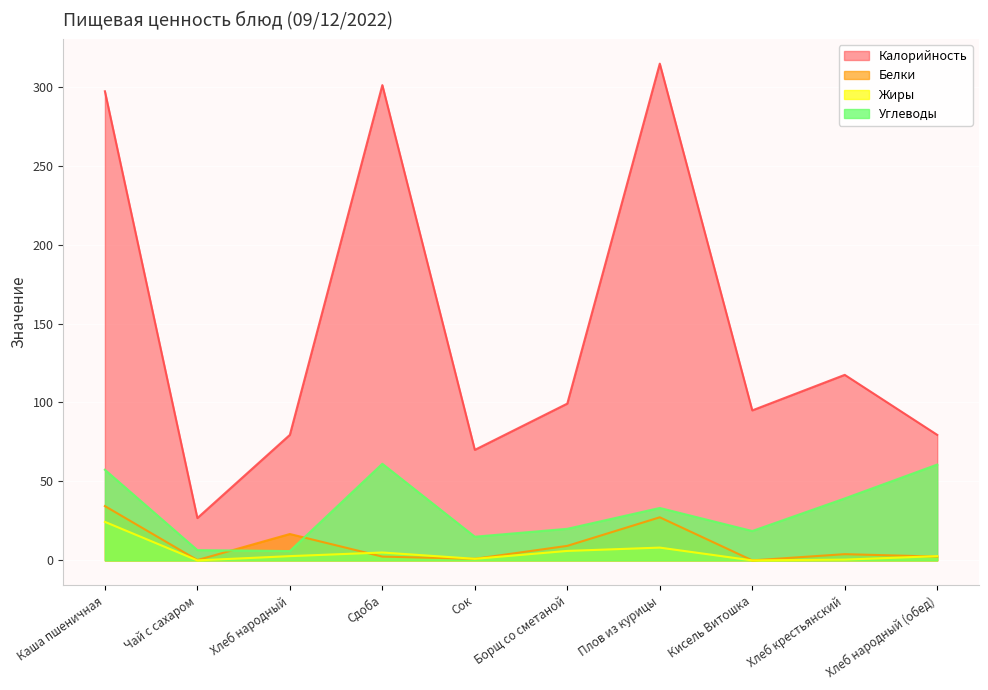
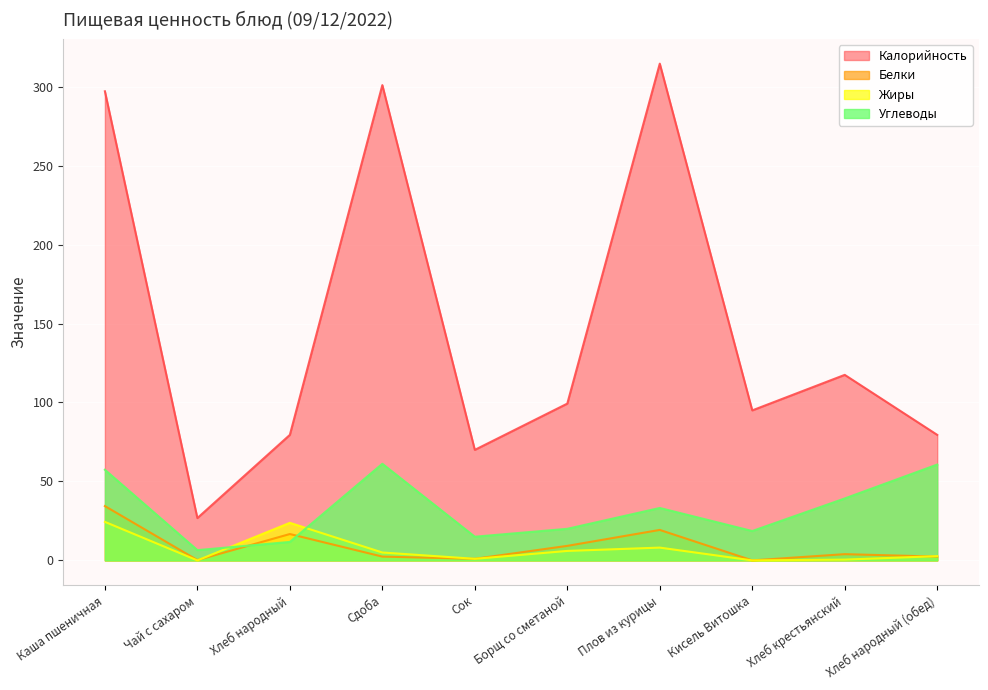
  {
    "Калорийность": {
      "Каша пшеничная": 297,
      "Чай с сахаром": 27,
      "Хлеб народный": 80,
      "Сдоба": 301,
      "Сок": 70,
      "Борщ со сметаной": 99,
      "Плов из курицы": 315,
      "Кисель Витошка": 95,
      "Хлеб крестьянский": 118,
      "Хлеб народный (обед)": 80
    },
    "Белки": {
      "Каша пшеничная": 34,
      "Хлеб народный": 17,
      "Сдоба": 2,
      "Борщ со сметаной": 9,
-     "Плов из курицы": 27,
+     "Плов из курицы": 19,
      "Хлеб крестьянский": 4
    },
    "Жиры": {
      "Каша пшеничная": 24,
-     "Хлеб народный": 3,
+     "Хлеб народный": 24,
      "Сдоба": 5,
      "Борщ со сметаной": 6,
      "Плов из курицы": 8,
      "Хлеб крестьянский": 1
    },
    "Углеводы": {
      "Каша пшеничная": 57,
      "Чай с сахаром": 7,
-     "Хлеб народный": 6,
+     "Хлеб народный": 12,
      "Сдоба": 61,
      "Сок": 15,
      "Борщ со сметаной": 20,
      "Плов из курицы": 33,
      "Кисель Витошка": 19,
      "Хлеб крестьянский": 39,
      "Хлеб народный (обед)": 61
    }
  }
